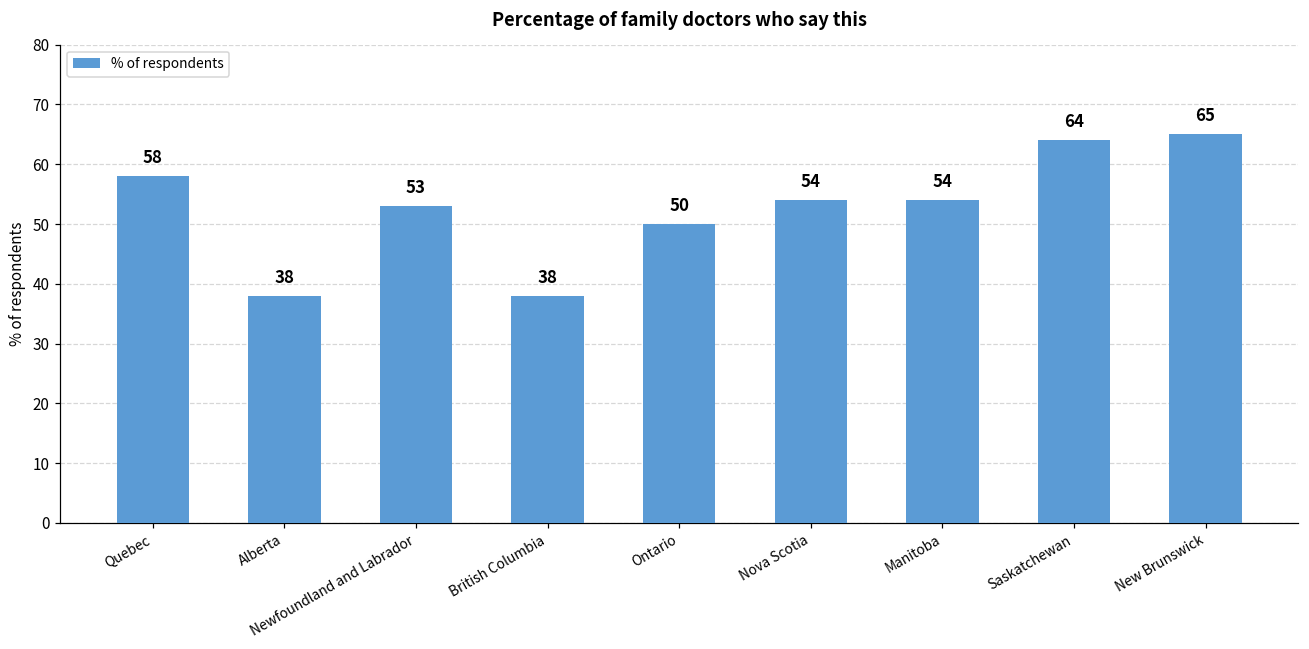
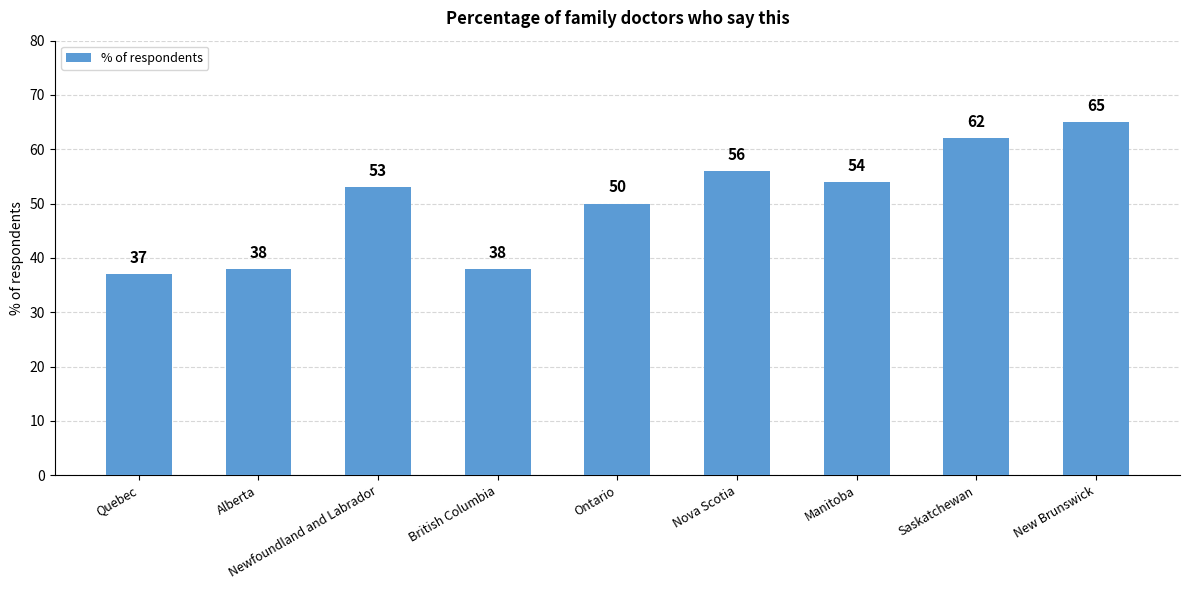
  {
-   "Quebec": 58,
+   "Quebec": 37,
    "Alberta": 38,
    "Newfoundland and Labrador": 53,
    "British Columbia": 38,
    "Ontario": 50,
-   "Nova Scotia": 54,
+   "Nova Scotia": 56,
    "Manitoba": 54,
-   "Saskatchewan": 64,
+   "Saskatchewan": 62,
    "New Brunswick": 65
  }
